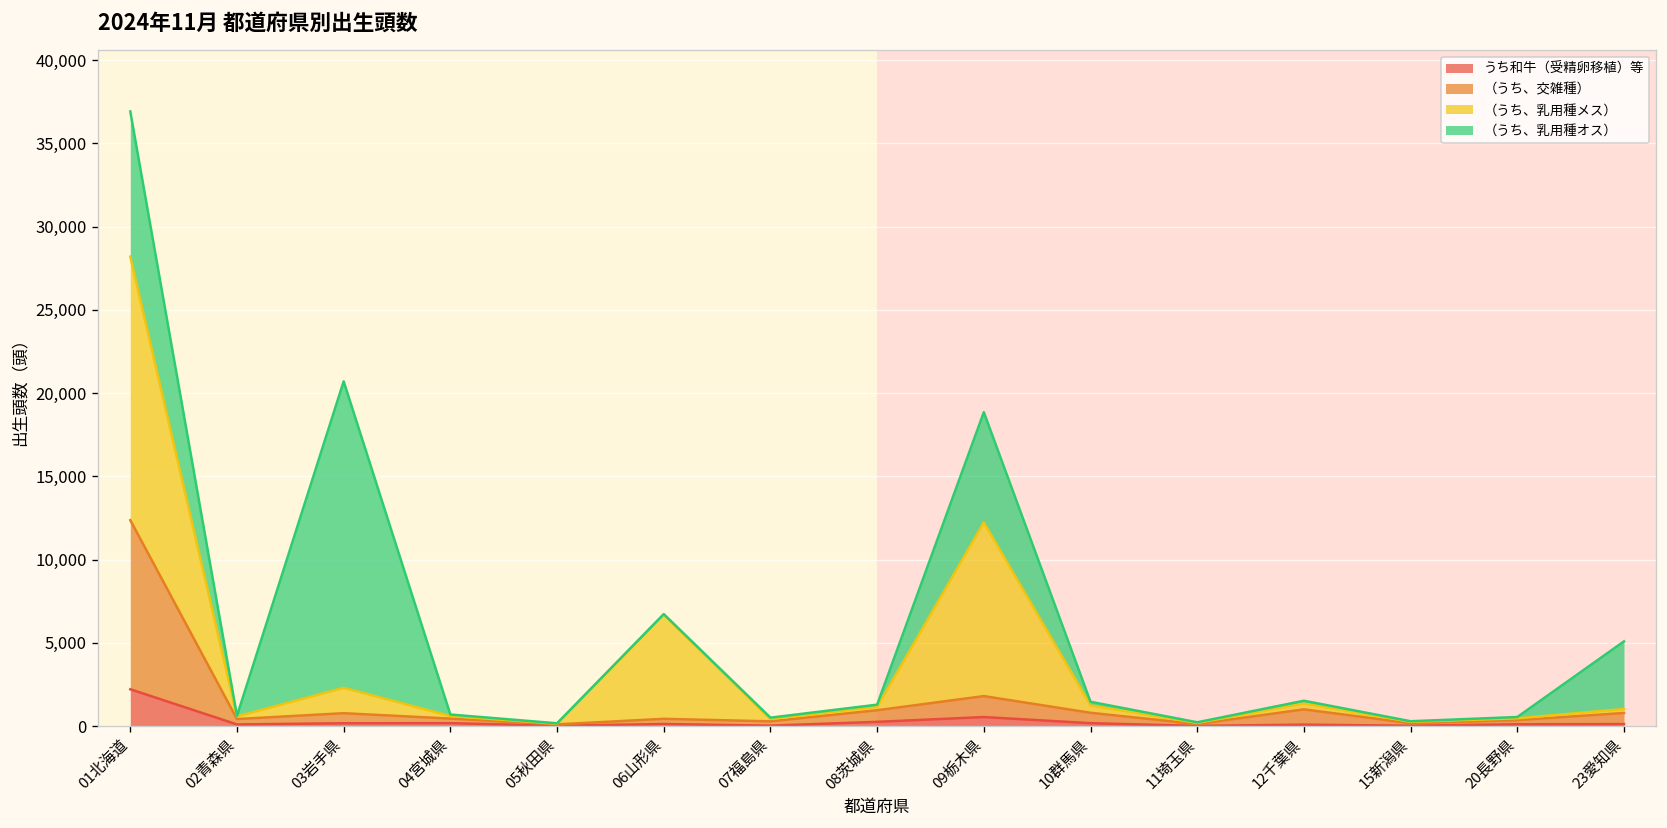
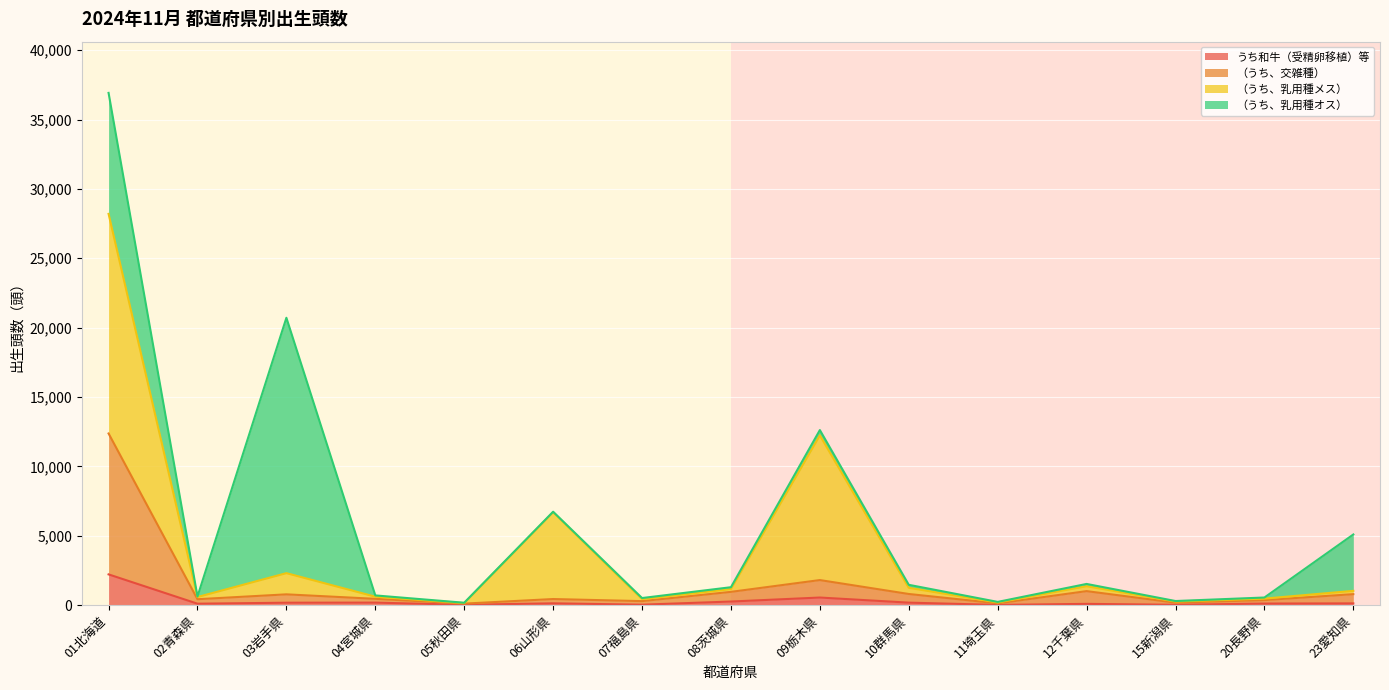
  {
    "（うち、乳用種メス）": {
      "01北海道": "15,800",
      "03岩手県": "1,500",
      "09栃木県": "10,400",
      "10群馬県": "400",
      "23愛知県": "200"
    },
    "（うち、乳用種オス）": {
      "01北海道": "8,700",
      "03岩手県": "18,400",
-     "09栃木県": "6,600",
+     "09栃木県": "400",
      "10群馬県": "200",
      "23愛知県": "4,100"
    }
  }
